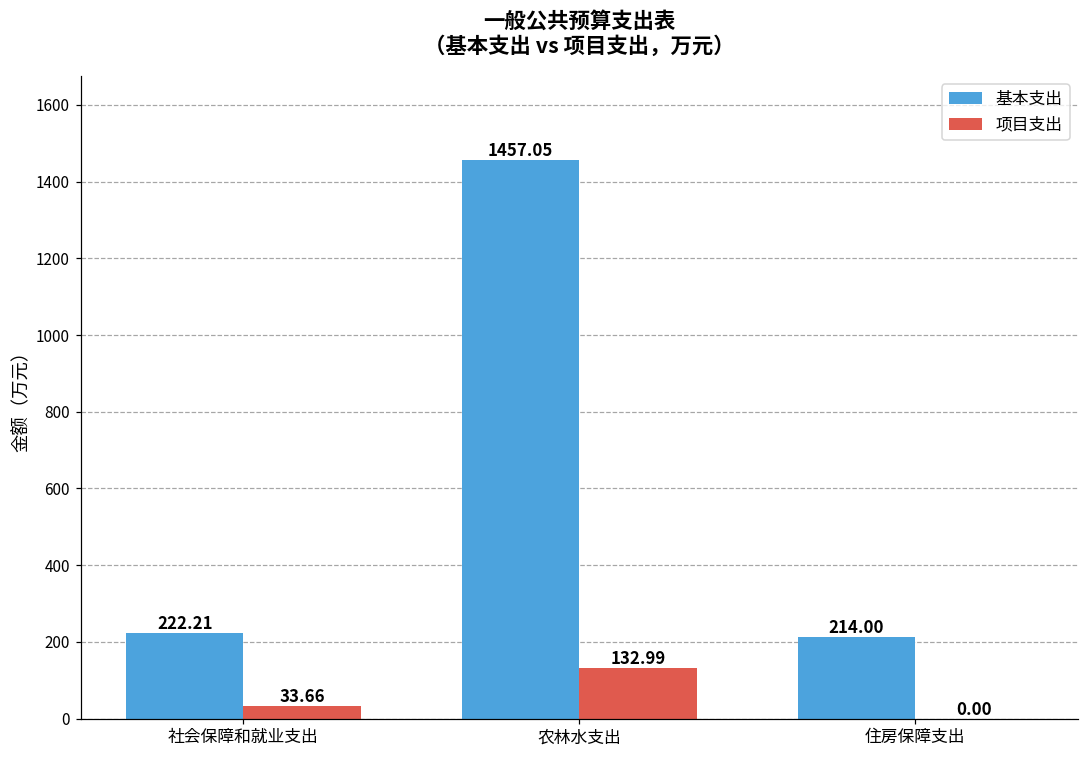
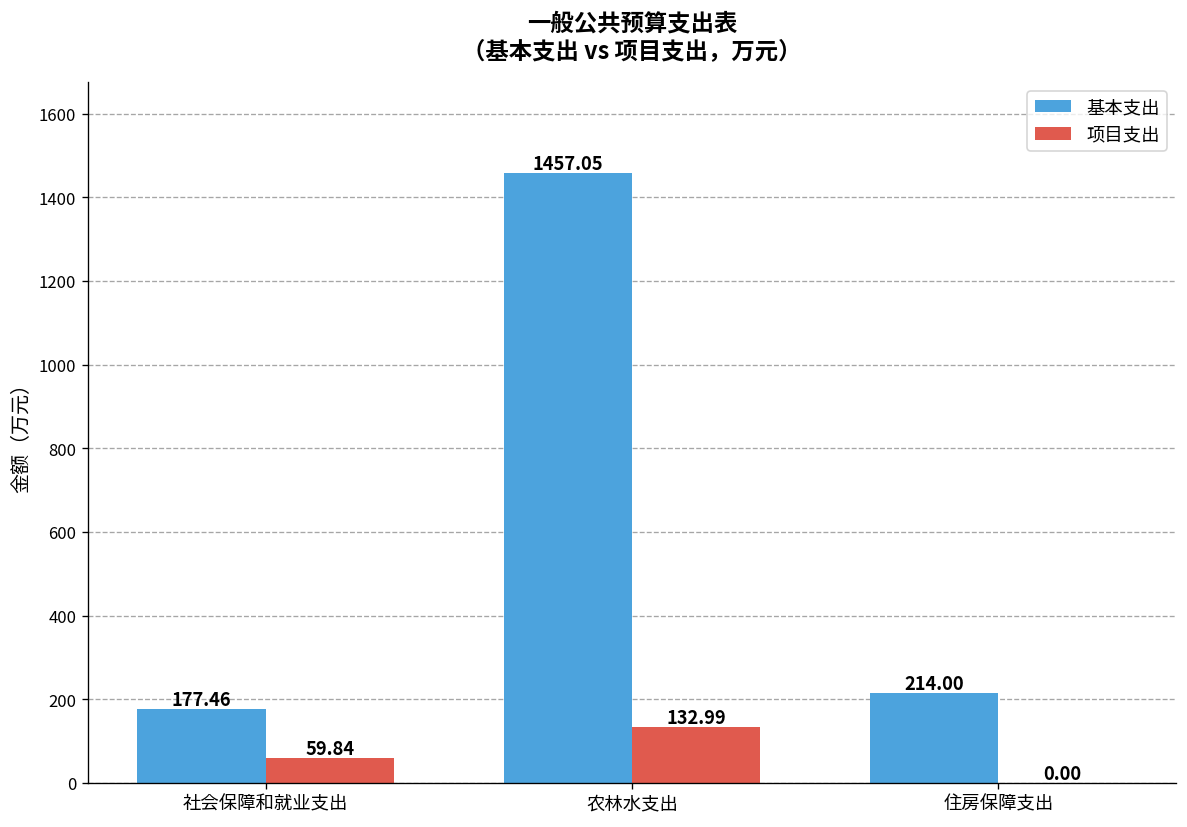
  {
    "基本支出": {
-     "社会保障和就业支出": 222.21,
+     "社会保障和就业支出": 177.46,
      "农林水支出": 1457.05,
      "住房保障支出": 214.00
    },
    "项目支出": {
-     "社会保障和就业支出": 33.66,
+     "社会保障和就业支出": 59.84,
      "农林水支出": 132.99,
      "住房保障支出": 0.00
    }
  }
